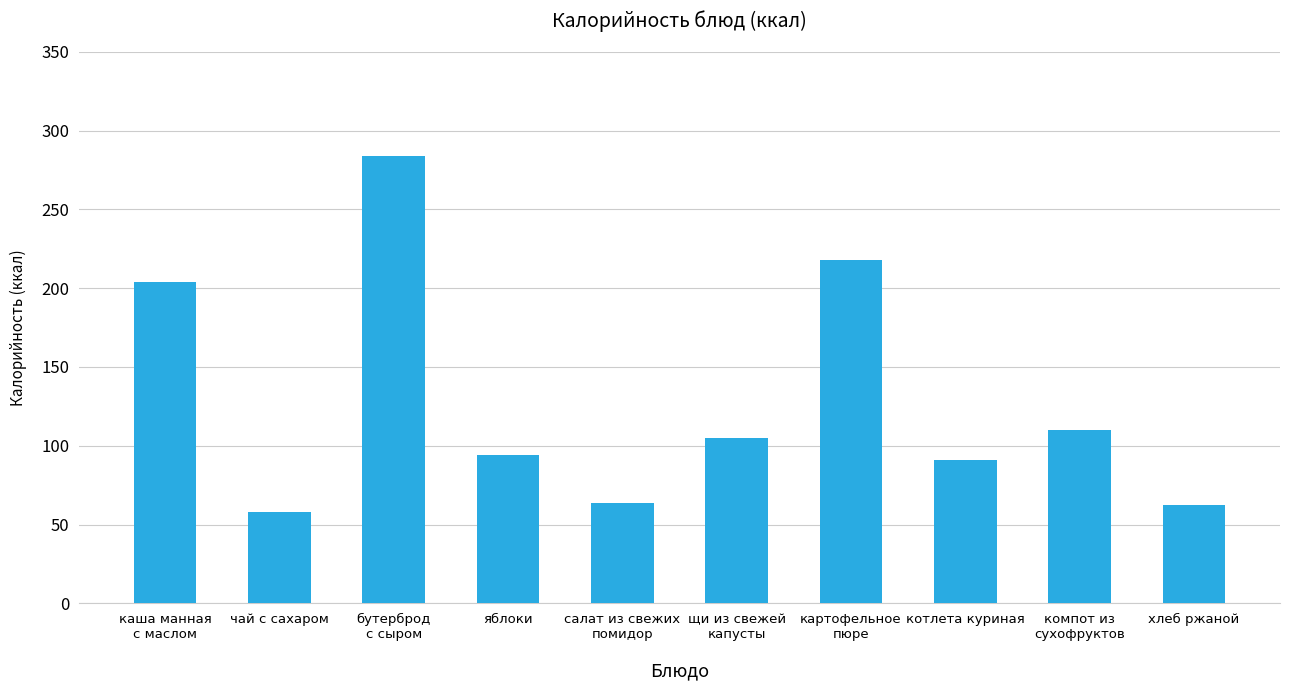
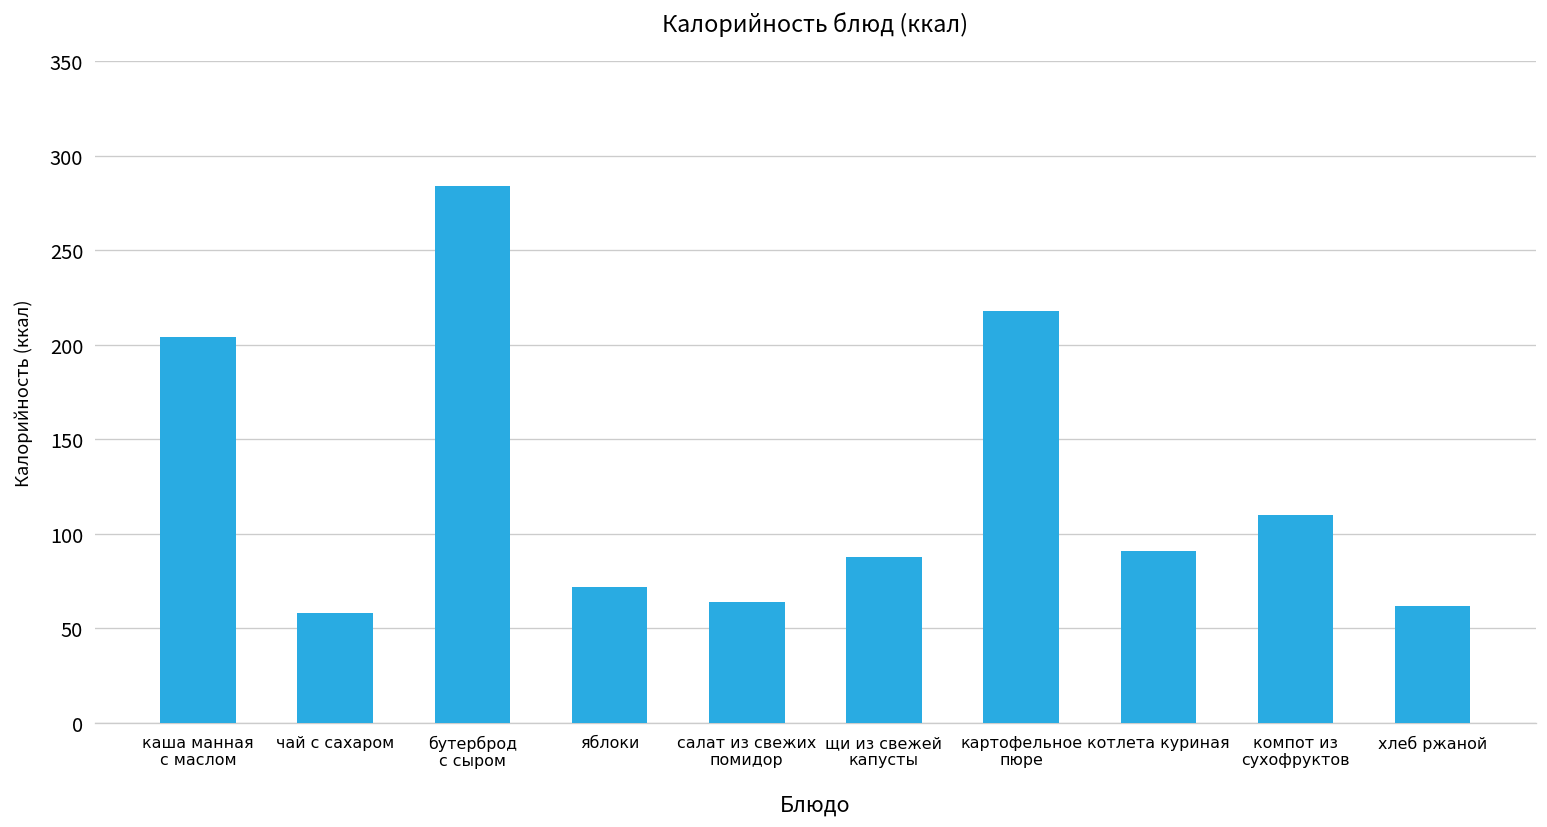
  {
    "каша манная с маслом": 204,
    "чай с сахаром": 58,
    "бутерброд с сыром": 284,
-   "яблоки": 94,
+   "яблоки": 72,
    "салат из свежих помидор": 64,
-   "щи из свежей капусты": 105,
+   "щи из свежей капусты": 88,
    "картофельное пюре": 218,
    "котлета куриная": 91,
    "компот из сухофруктов": 110,
    "хлеб ржаной": 62
  }
